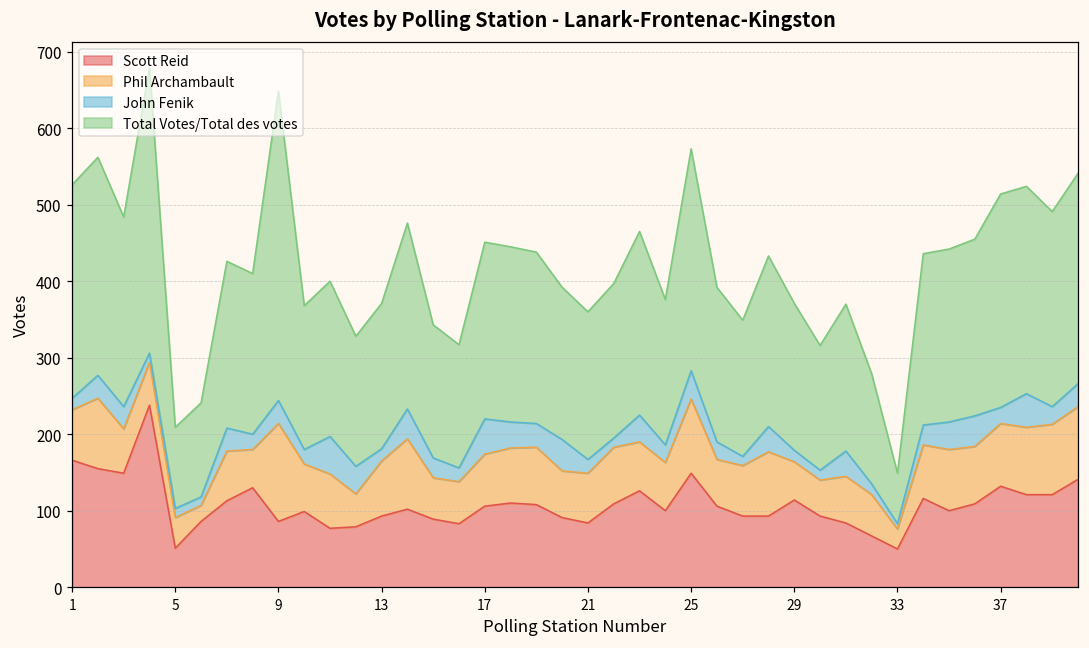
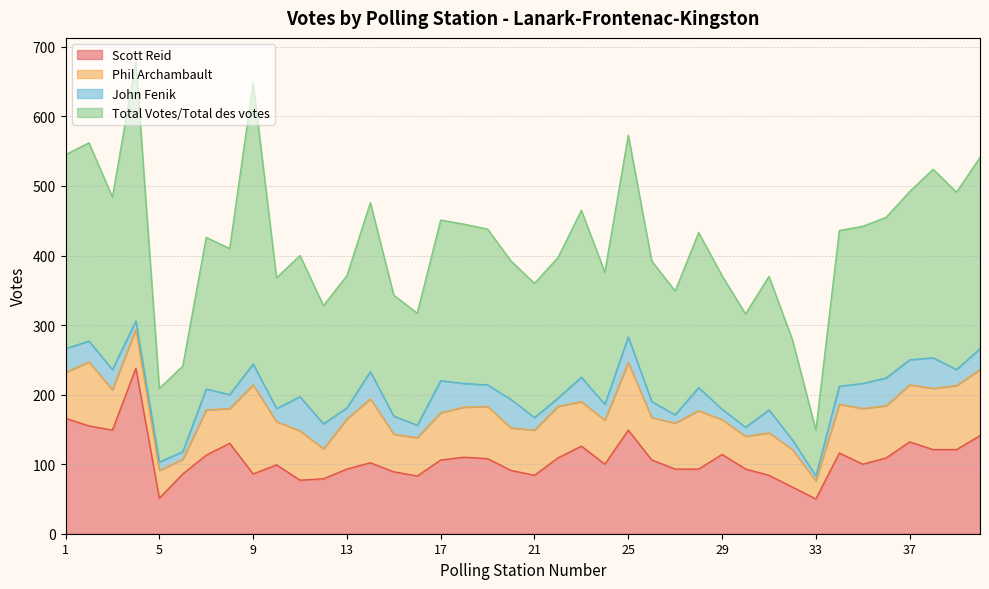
  {
    "Scott Reid": {
      "1": 170,
      "5": 50,
      "9": 90,
      "13": 90,
      "17": 110,
      "21": 80,
      "25": 150,
      "29": 110,
      "33": 50,
      "37": 130
    },
    "Phil Archambault": {
      "1": 70,
      "5": 40,
      "9": 130,
      "13": 70,
      "17": 70,
      "21": 70,
      "25": 100,
      "29": 50,
      "33": 30,
      "37": 80
    },
    "John Fenik": {
-     "1": 20,
+     "1": 30,
      "5": 10,
      "9": 30,
      "13": 20,
      "17": 50,
      "21": 20,
      "25": 40,
      "29": 20,
      "33": 10,
-     "37": 20
+     "37": 40
    },
    "Total Votes/Total des votes": {
      "1": 280,
      "5": 110,
      "13": 190,
      "17": 230,
      "21": 190,
      "25": 290,
      "29": 190,
      "33": 70,
-     "37": 280
+     "37": 240
    }
  }
